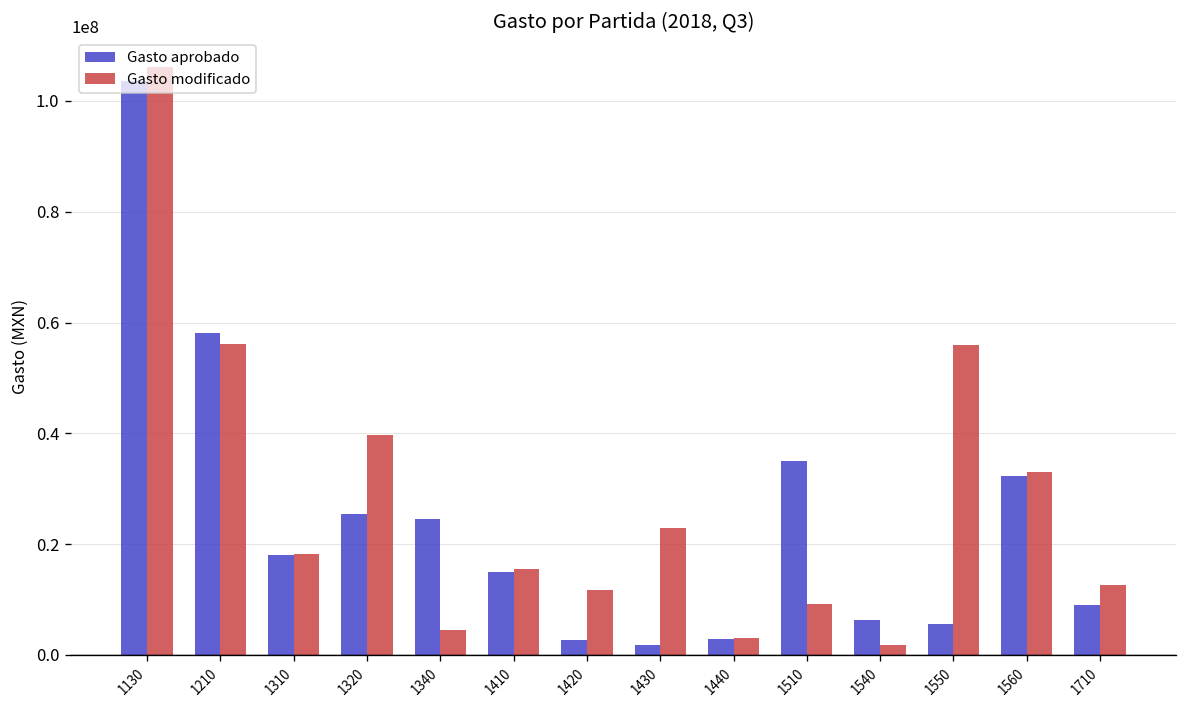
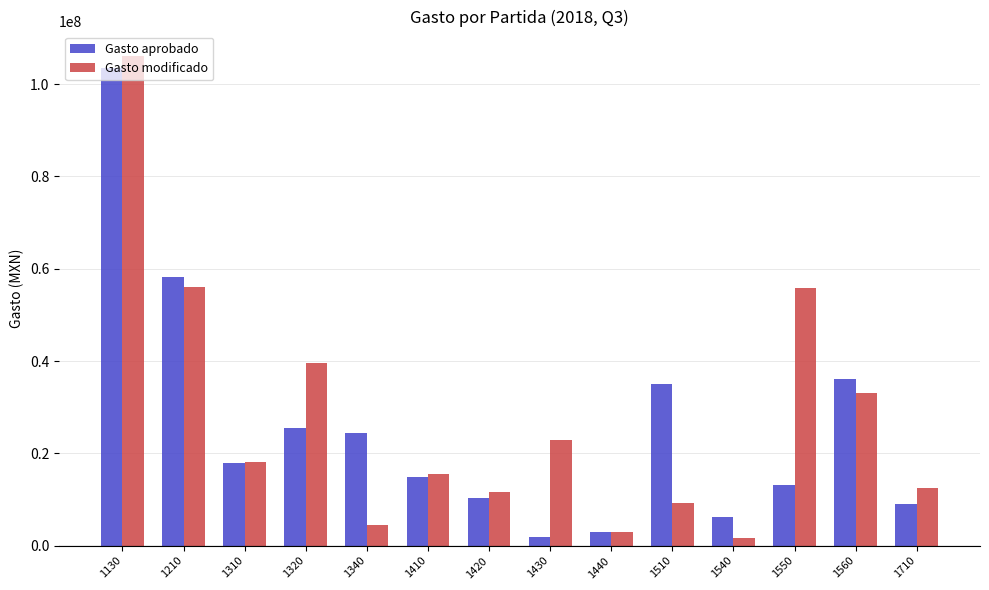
  {
    "Gasto aprobado": {
      "1210": 58000000,
      "1310": 18000000,
      "1320": 25000000,
      "1340": 24000000,
      "1410": 15000000,
-     "1420": 3000000,
+     "1420": 10000000,
      "1430": 2000000,
      "1440": 3000000,
      "1510": 35000000,
      "1540": 6000000,
-     "1550": 5000000,
-     "1560": 32000000,
+     "1550": 13000000,
+     "1560": 36000000,
      "1710": 9000000
    },
    "Gasto modificado": {
      "1210": 56000000,
      "1310": 18000000,
      "1320": 40000000,
      "1340": 5000000,
      "1410": 15000000,
      "1420": 12000000,
      "1430": 23000000,
      "1440": 3000000,
      "1510": 9000000,
      "1540": 2000000,
      "1550": 56000000,
      "1560": 33000000,
      "1710": 13000000
    }
  }
